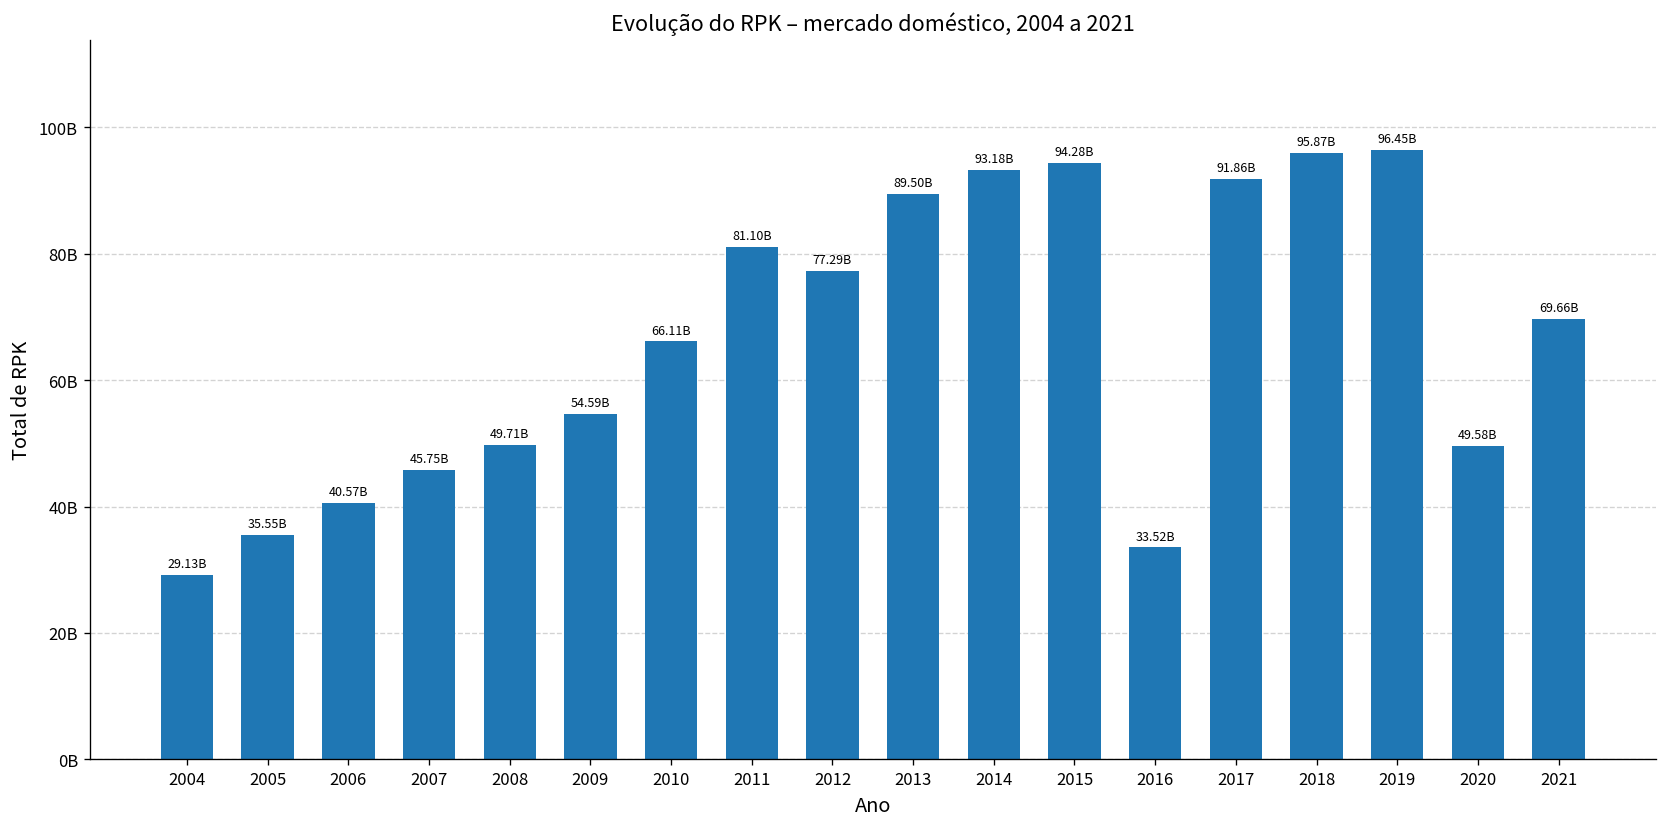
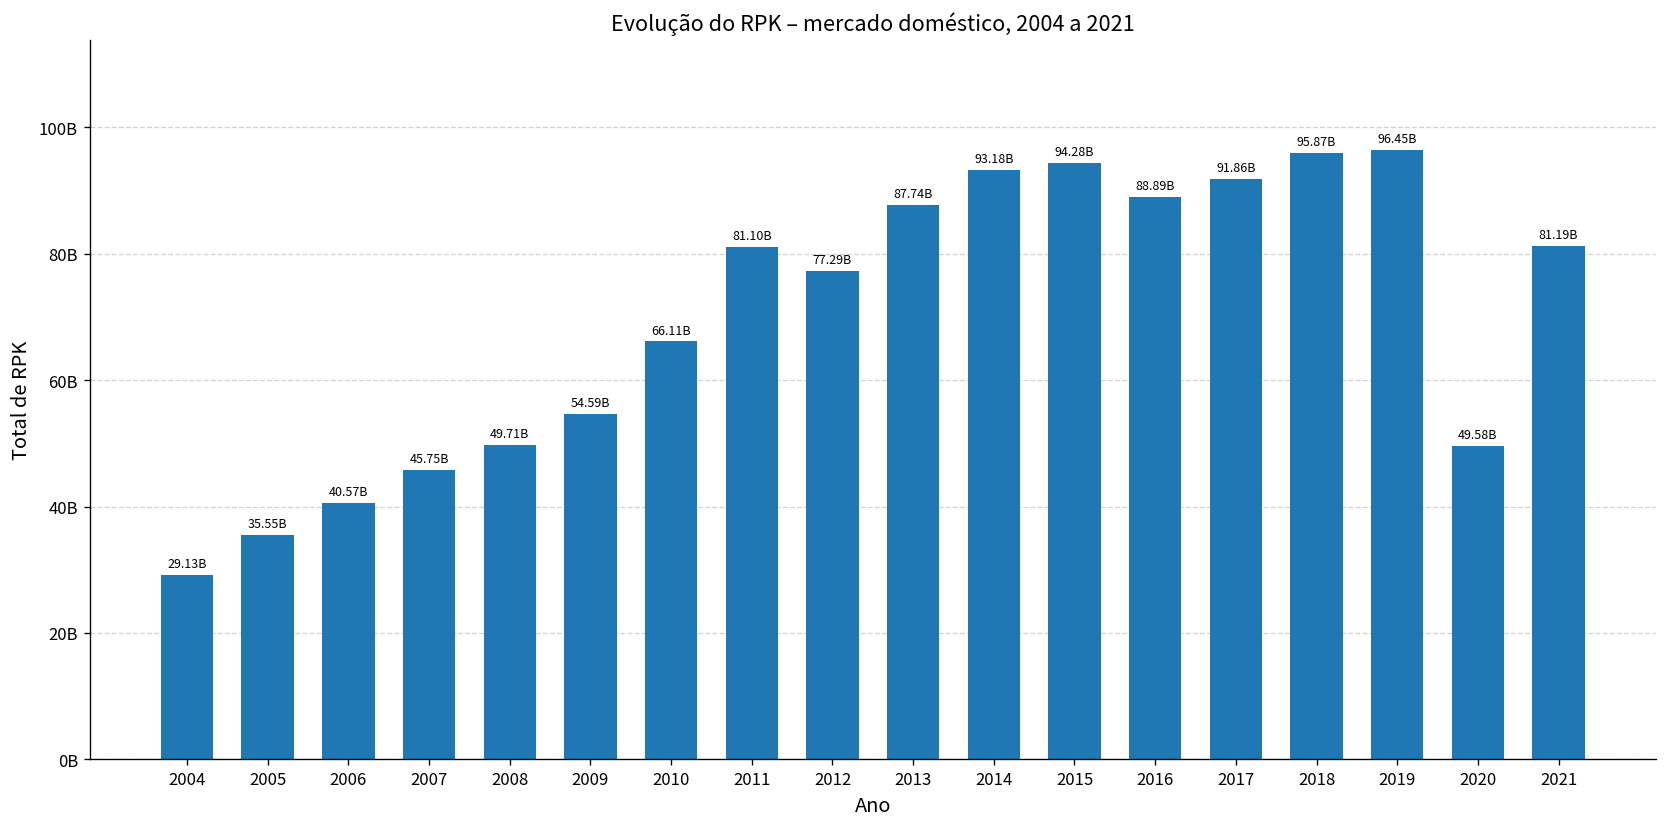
  {
    "2004": "29.13B",
    "2005": "35.55B",
    "2006": "40.57B",
    "2007": "45.75B",
    "2008": "49.71B",
    "2009": "54.59B",
    "2010": "66.11B",
    "2011": "81.10B",
    "2012": "77.29B",
-   "2013": "89.50B",
+   "2013": "87.74B",
    "2014": "93.18B",
    "2015": "94.28B",
-   "2016": "33.52B",
+   "2016": "88.89B",
    "2017": "91.86B",
    "2018": "95.87B",
    "2019": "96.45B",
    "2020": "49.58B",
-   "2021": "69.66B"
+   "2021": "81.19B"
  }
